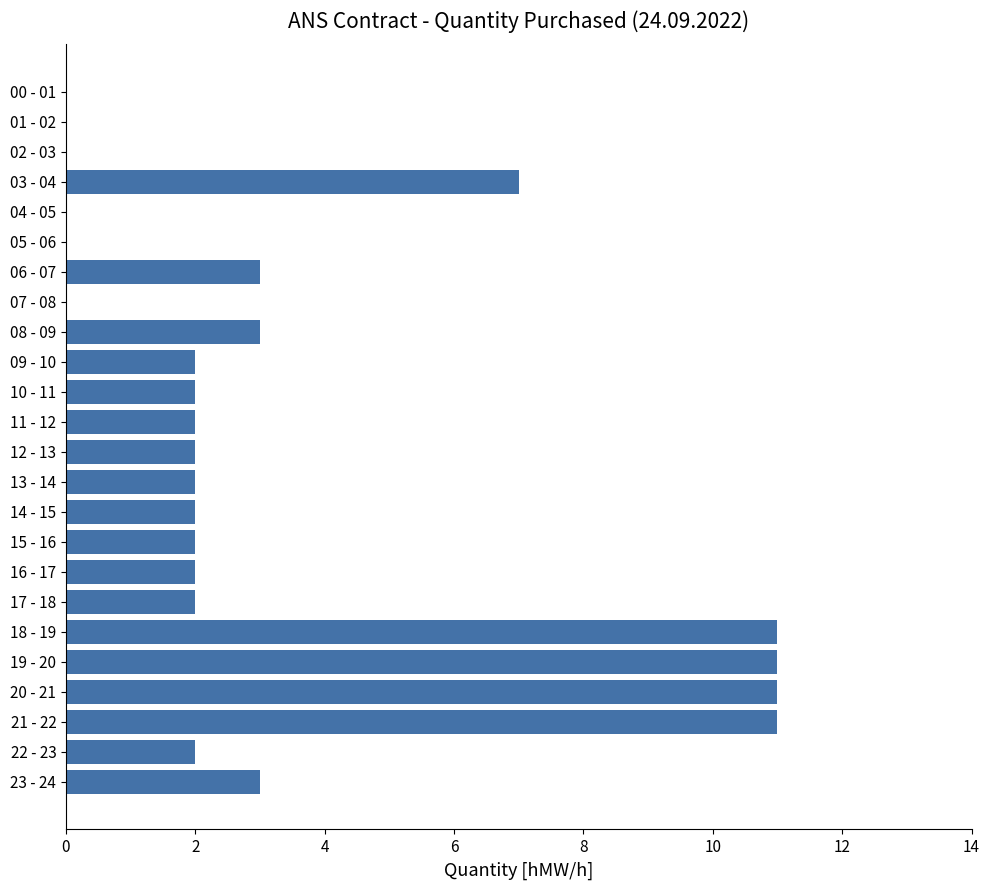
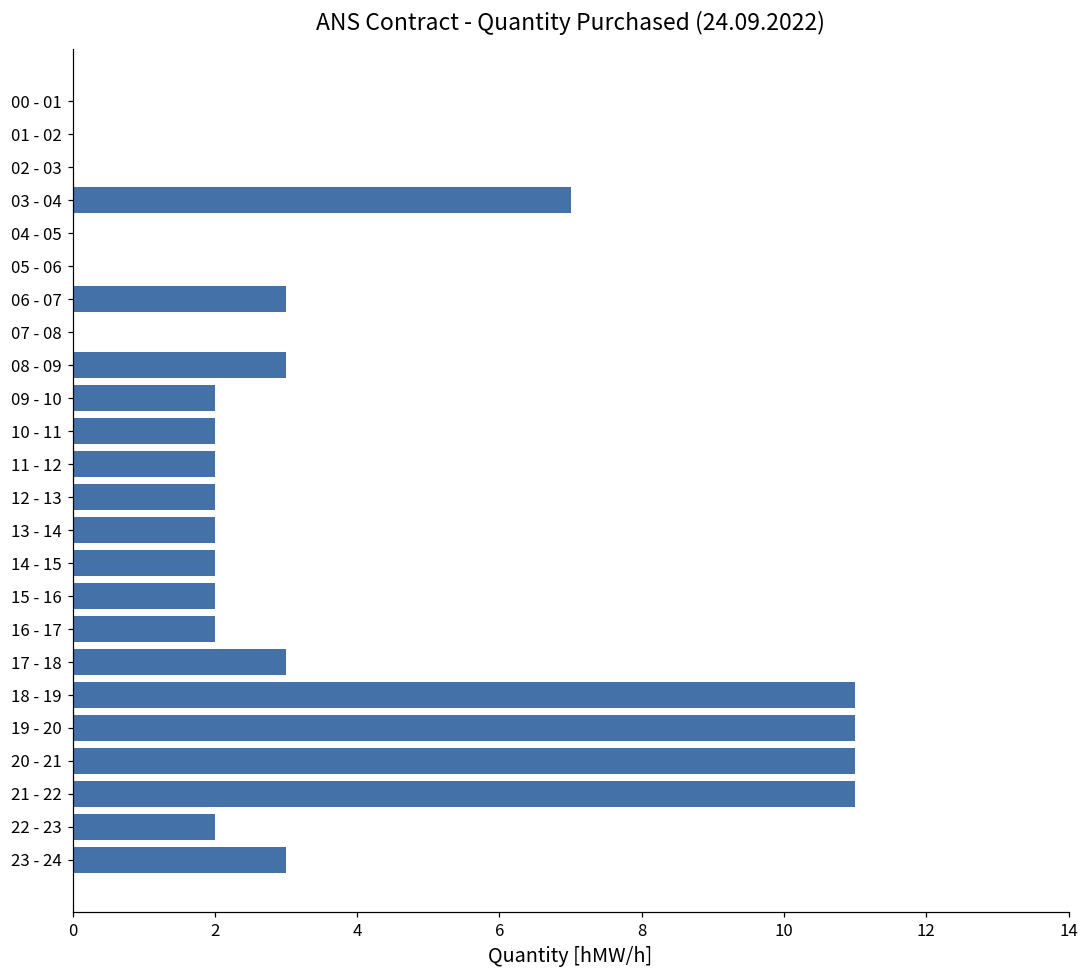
  {
    "00 - 01": 0,
    "01 - 02": 0,
    "02 - 03": 0,
    "03 - 04": 7,
    "04 - 05": 0,
    "05 - 06": 0,
    "06 - 07": 3,
    "07 - 08": 0,
    "08 - 09": 3,
    "09 - 10": 2,
    "10 - 11": 2,
    "11 - 12": 2,
    "12 - 13": 2,
    "13 - 14": 2,
    "14 - 15": 2,
    "15 - 16": 2,
    "16 - 17": 2,
-   "17 - 18": 2,
+   "17 - 18": 3,
    "18 - 19": 11,
    "19 - 20": 11,
    "20 - 21": 11,
    "21 - 22": 11,
    "22 - 23": 2,
    "23 - 24": 3
  }
